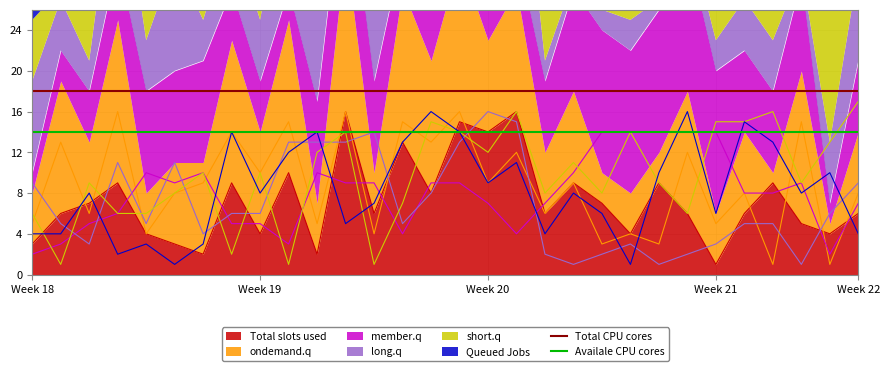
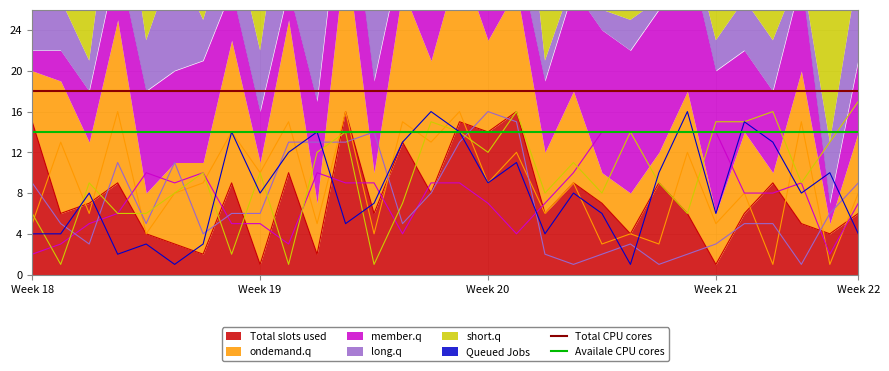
  {
    "Total slots used": {
-     "Week 18": 3,
-     "Week 19": 4,
+     "Week 18": 15,
+     "Week 19": 1,
      "Week 20": 14,
      "Week 21": 1,
      "Week 22": 6
    }
  }
